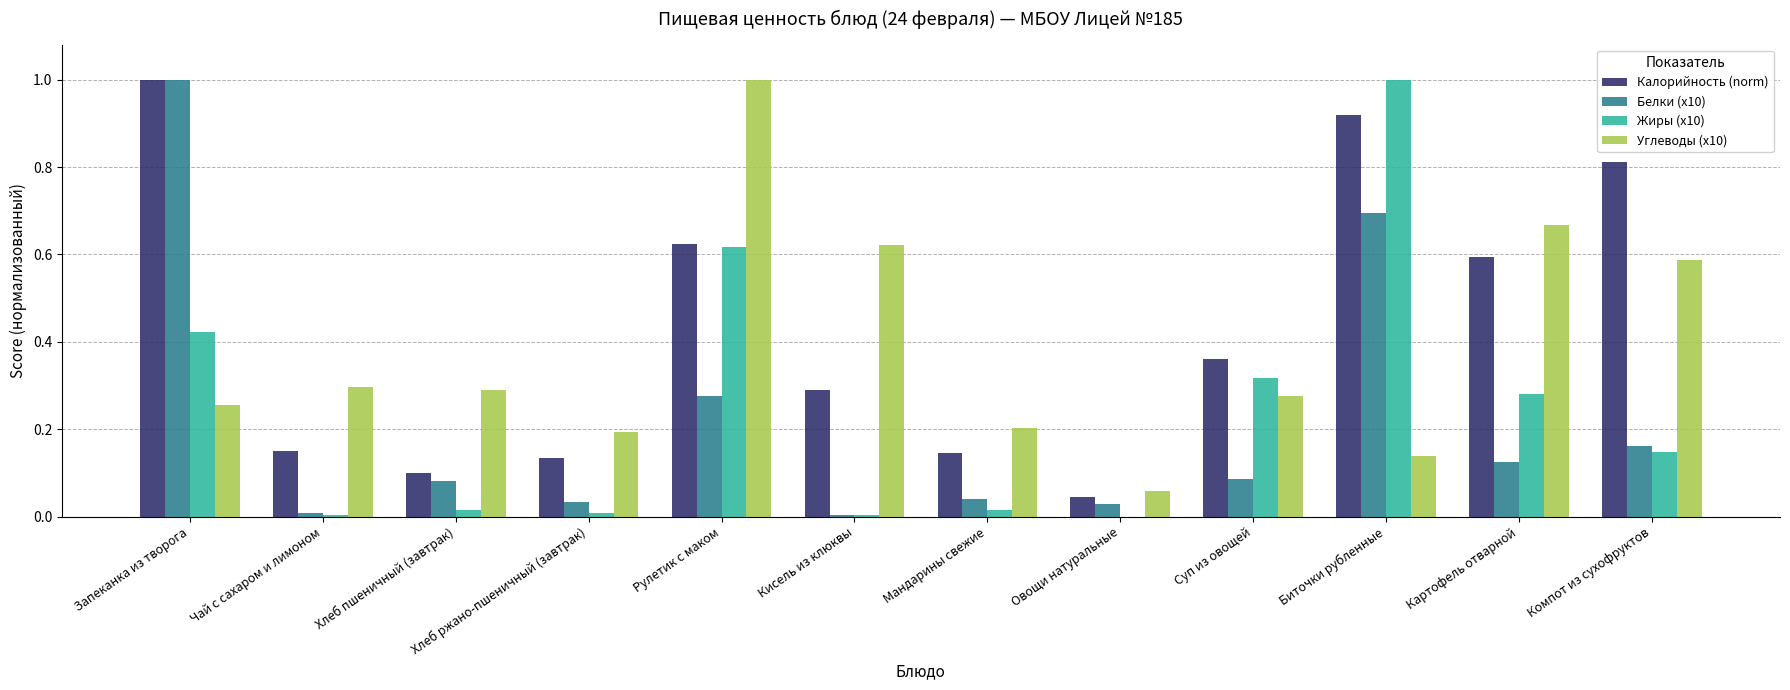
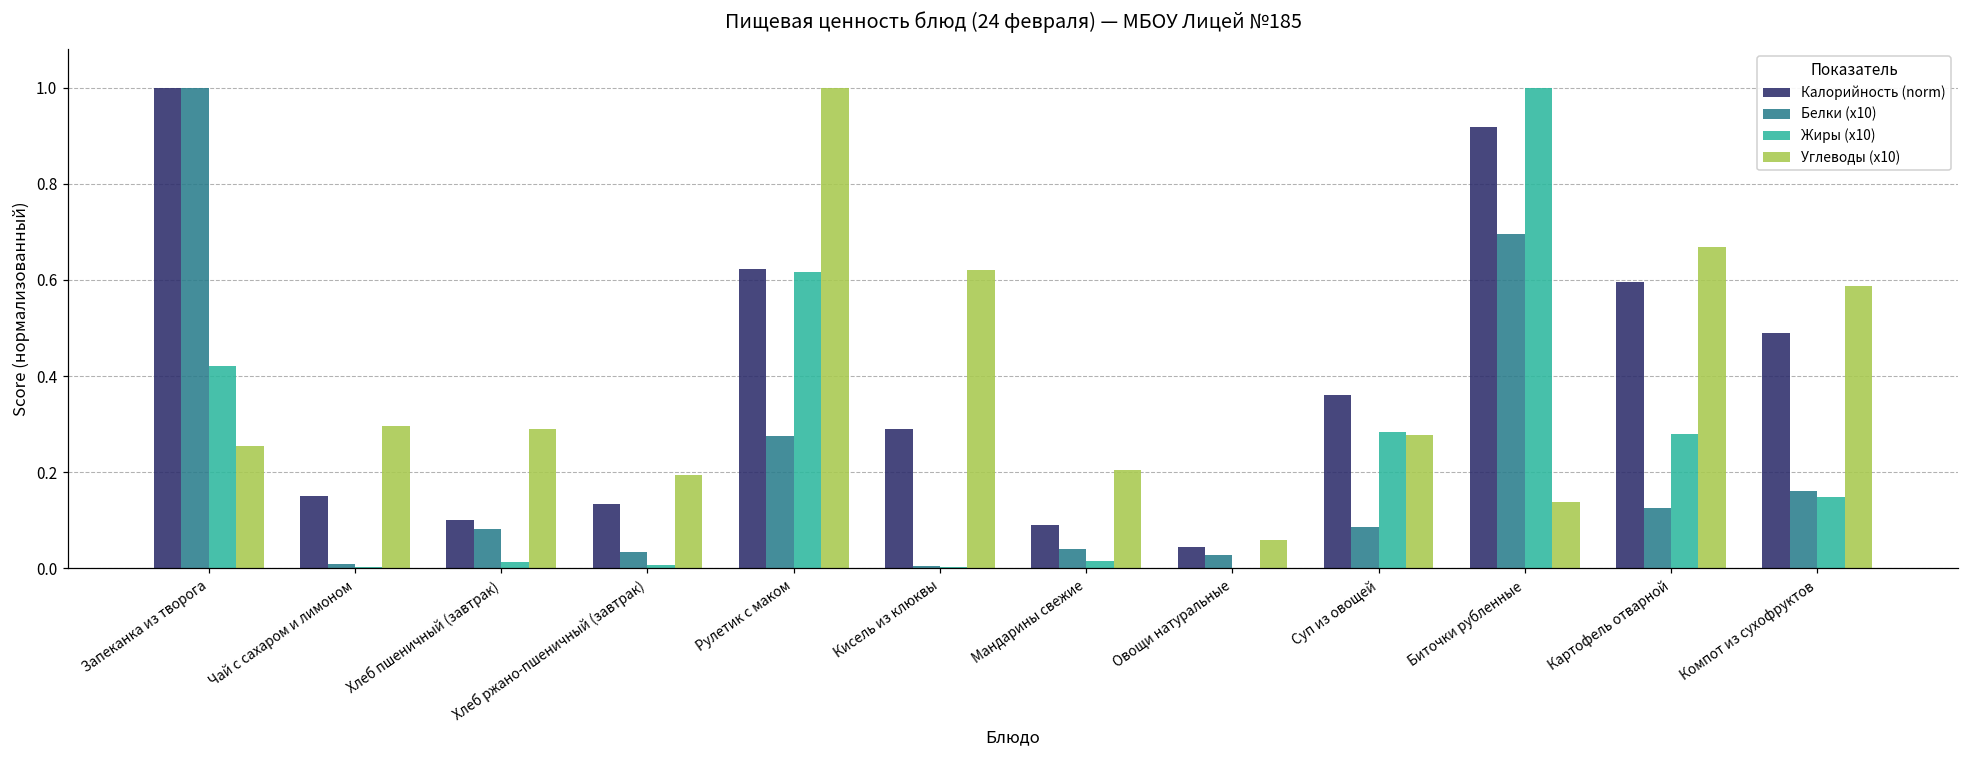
  {
    "Калорийность (norm)": {
      "Запеканка из творога": 1.00,
      "Чай с сахаром и лимоном": 0.15,
      "Хлеб пшеничный (завтрак)": 0.10,
      "Хлеб ржано-пшеничный (завтрак)": 0.13,
      "Рулетик с маком": 0.62,
      "Кисель из клюквы": 0.29,
-     "Мандарины свежие": 0.15,
+     "Мандарины свежие": 0.09,
      "Овощи натуральные": 0.05,
      "Суп из овощей": 0.36,
      "Биточки рубленные": 0.92,
      "Картофель отварной": 0.59,
-     "Компот из сухофруктов": 0.81
+     "Компот из сухофруктов": 0.49
    },
    "Белки (x10)": {
      "Запеканка из творога": 1.00,
      "Чай с сахаром и лимоном": 0.01,
      "Хлеб пшеничный (завтрак)": 0.08,
      "Хлеб ржано-пшеничный (завтрак)": 0.03,
      "Рулетик с маком": 0.28,
      "Мандарины свежие": 0.04,
      "Овощи натуральные": 0.03,
      "Суп из овощей": 0.09,
      "Биточки рубленные": 0.69,
      "Картофель отварной": 0.13,
      "Компот из сухофруктов": 0.16
    },
    "Жиры (x10)": {
      "Запеканка из творога": 0.42,
      "Хлеб пшеничный (завтрак)": 0.01,
      "Хлеб ржано-пшеничный (завтрак)": 0.01,
      "Рулетик с маком": 0.62,
      "Мандарины свежие": 0.01,
      "Овощи натуральные": 0.00,
-     "Суп из овощей": 0.32,
+     "Суп из овощей": 0.28,
      "Биточки рубленные": 1.00,
      "Картофель отварной": 0.28,
      "Компот из сухофруктов": 0.15
    },
    "Углеводы (x10)": {
      "Запеканка из творога": 0.25,
      "Чай с сахаром и лимоном": 0.30,
      "Хлеб пшеничный (завтрак)": 0.29,
      "Хлеб ржано-пшеничный (завтрак)": 0.19,
      "Рулетик с маком": 1.00,
      "Кисель из клюквы": 0.62,
      "Мандарины свежие": 0.20,
      "Овощи натуральные": 0.06,
      "Суп из овощей": 0.28,
      "Биточки рубленные": 0.14,
      "Картофель отварной": 0.67,
      "Компот из сухофруктов": 0.59
    }
  }
